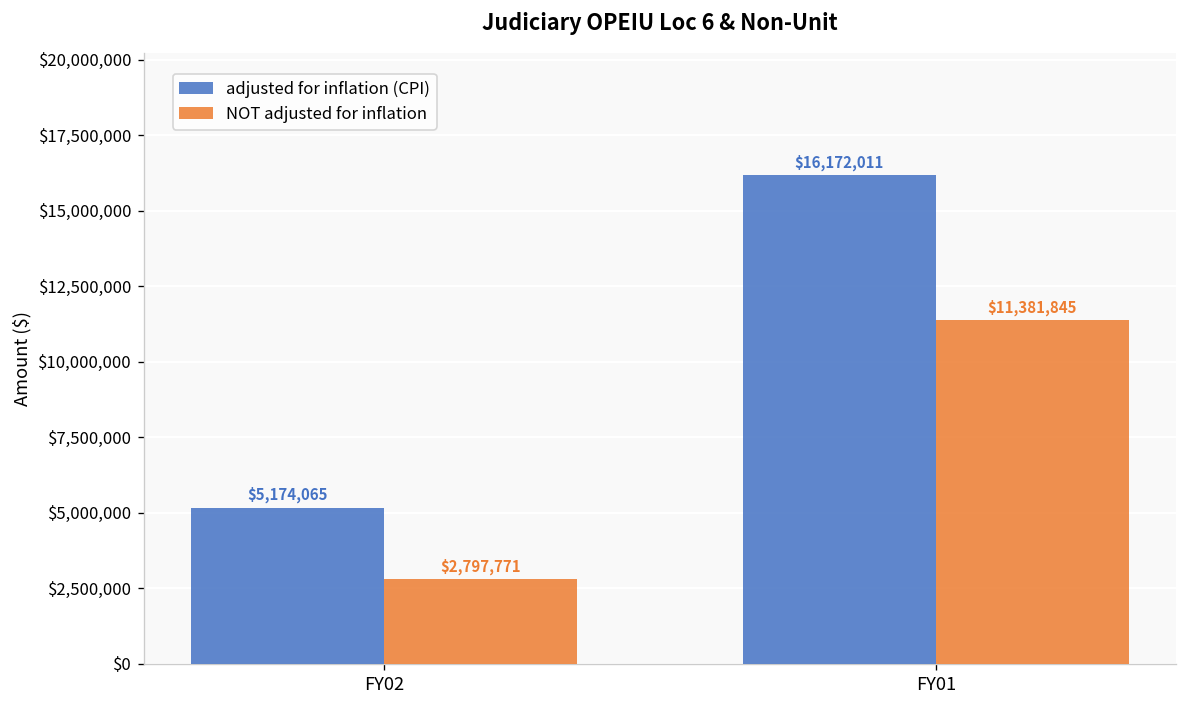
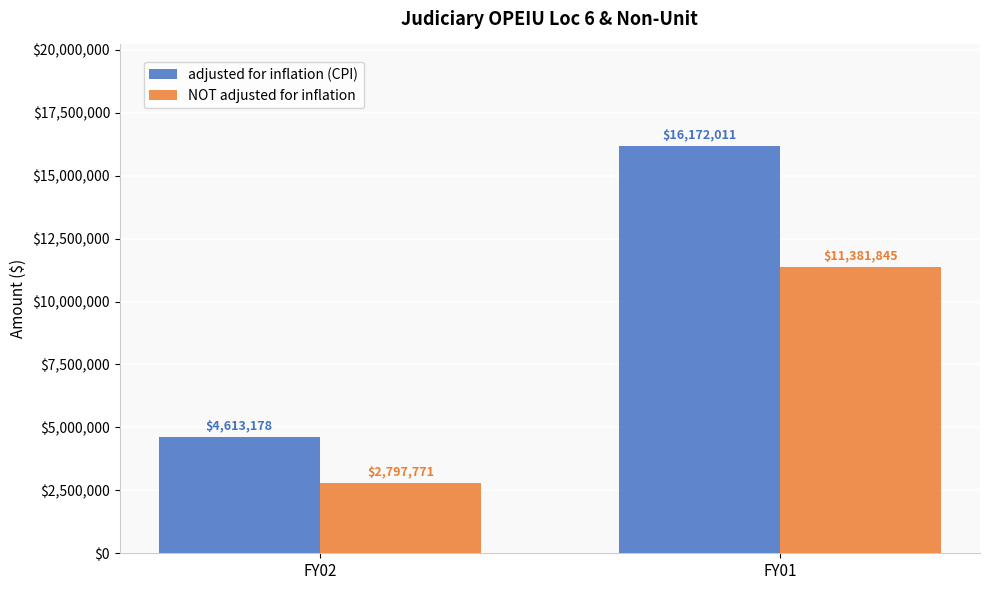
  {
    "adjusted for inflation (CPI)": {
-     "FY02": "$5,174,065",
+     "FY02": "$4,613,178",
      "FY01": "$16,172,011"
    },
    "NOT adjusted for inflation": {
      "FY02": "$2,797,771",
      "FY01": "$11,381,845"
    }
  }
